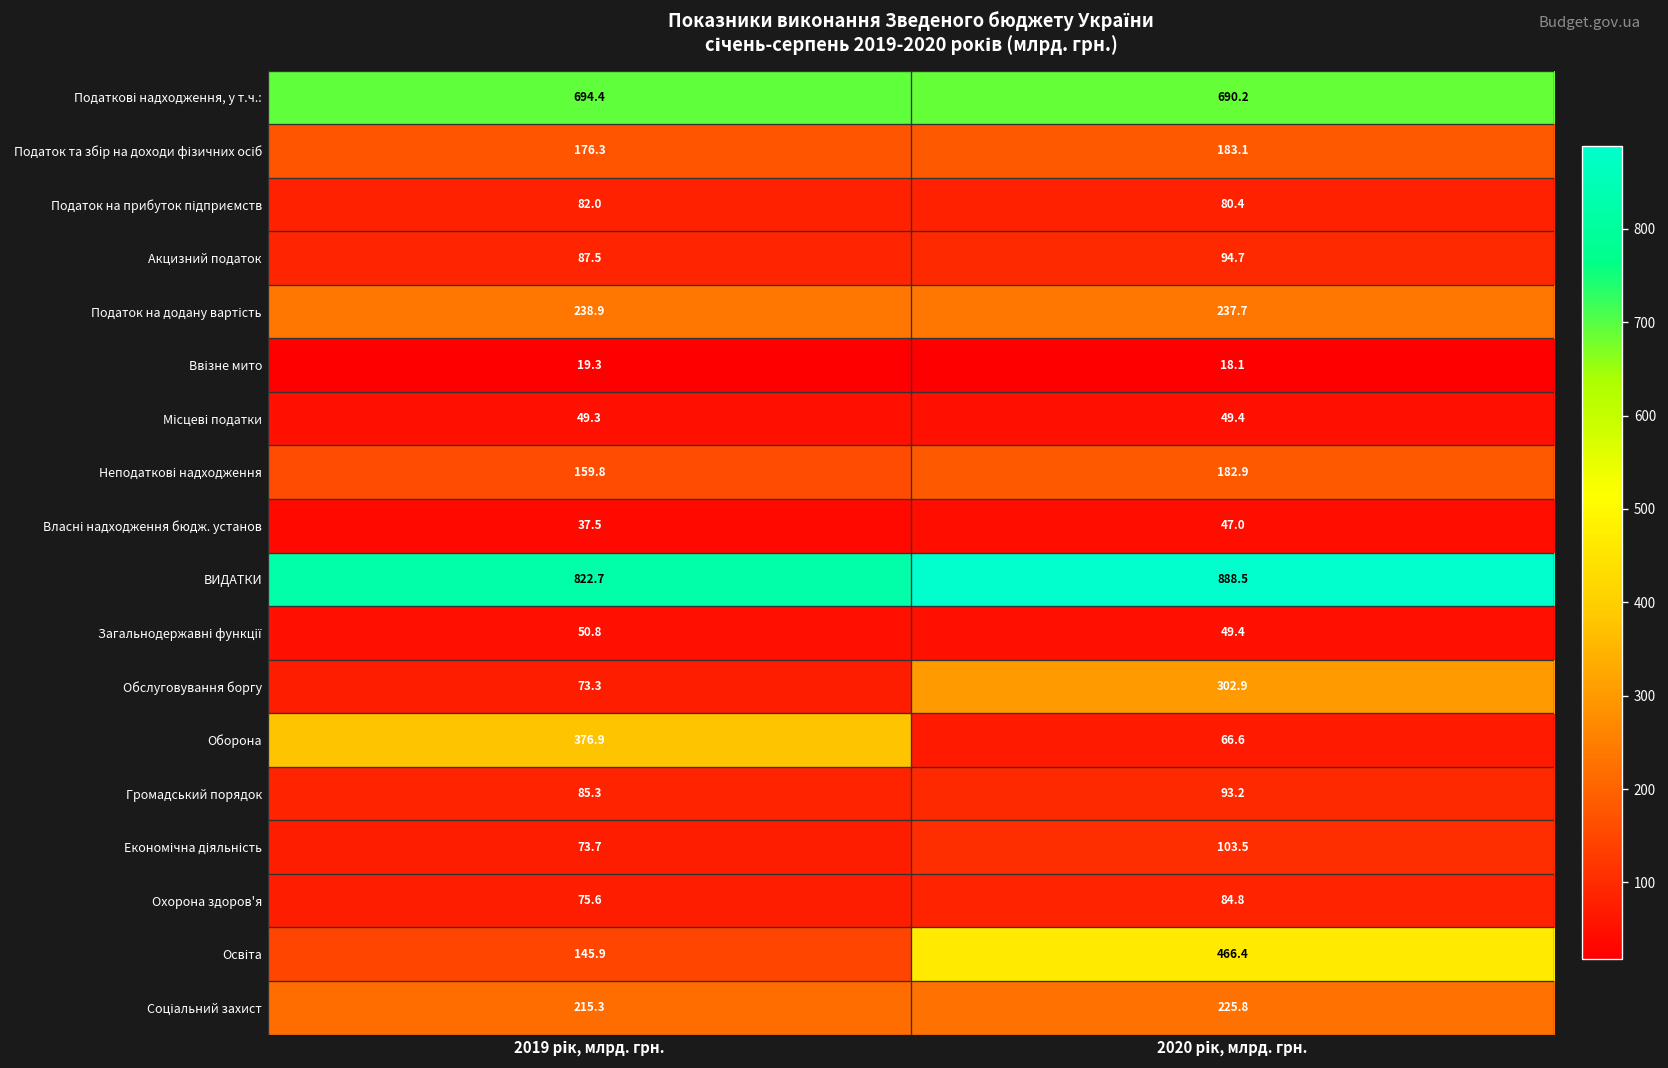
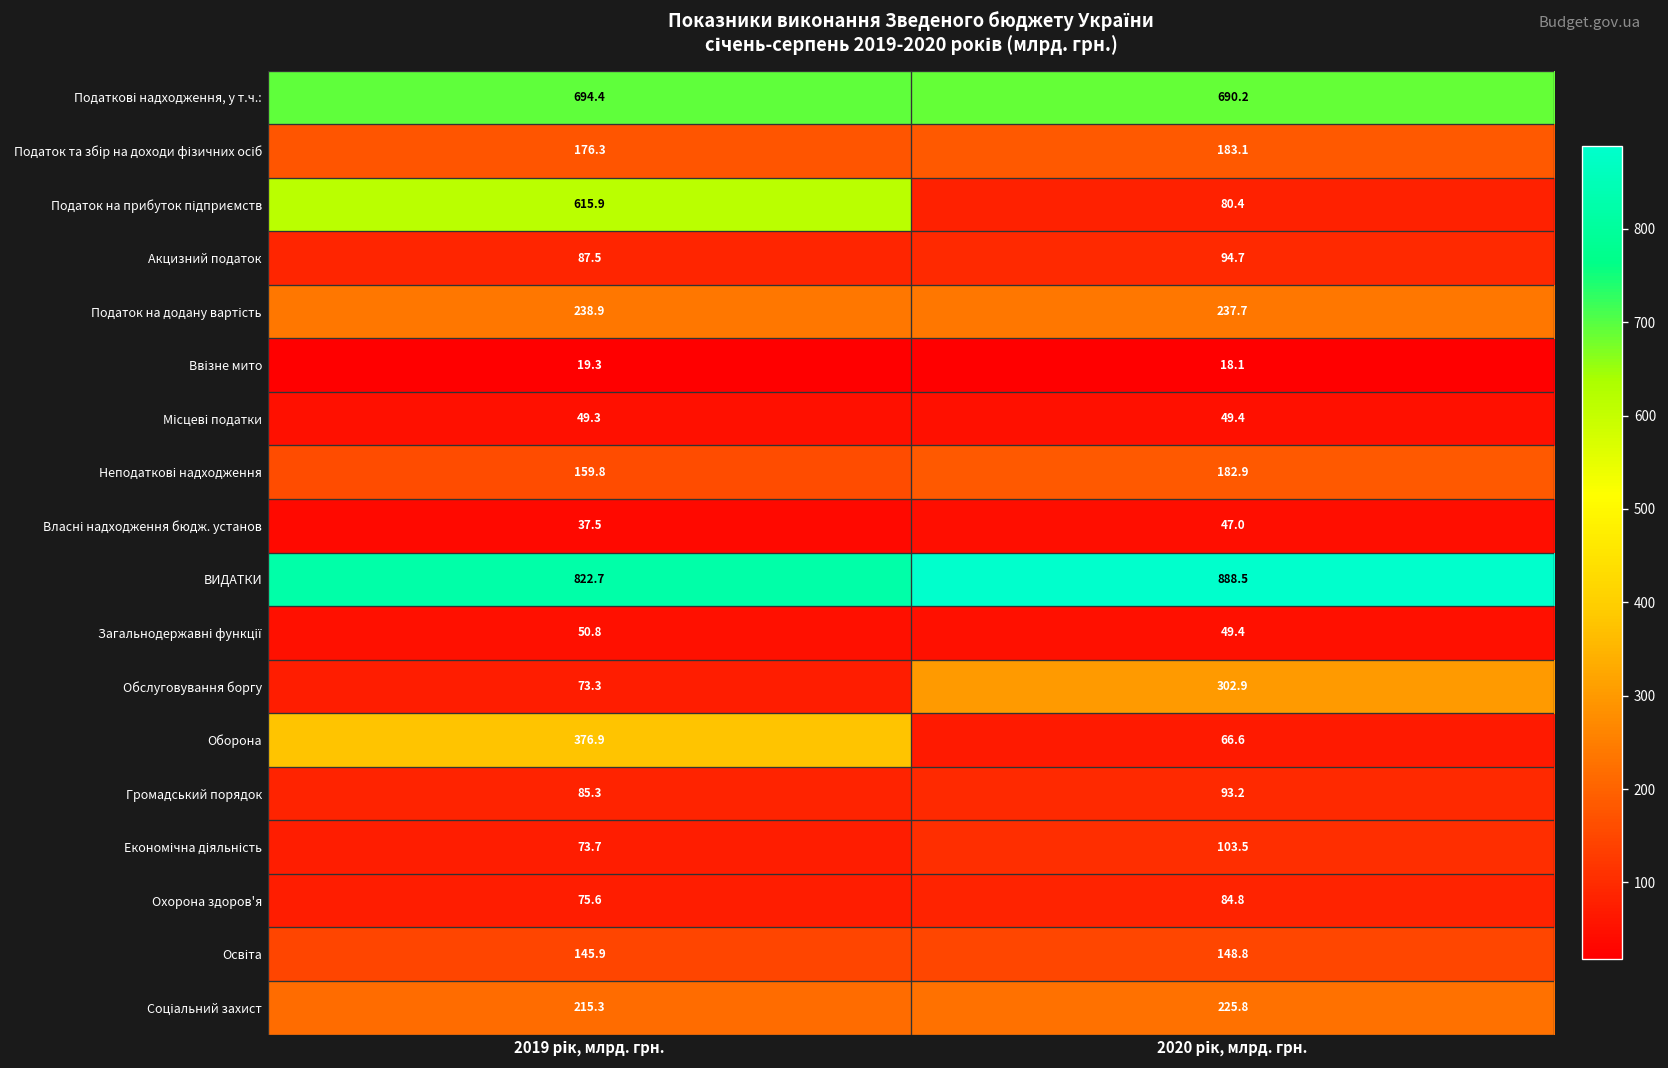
  {
    "Податкові надходження, у т.ч.:": {
      "2019 рік, млрд. грн.": 694.4,
      "2020 рік, млрд. грн.": 690.2
    },
    "Податок та збір на доходи фізичних осіб": {
      "2019 рік, млрд. грн.": 176.3,
      "2020 рік, млрд. грн.": 183.1
    },
    "Податок на прибуток підприємств": {
-     "2019 рік, млрд. грн.": 82.0,
+     "2019 рік, млрд. грн.": 615.9,
      "2020 рік, млрд. грн.": 80.4
    },
    "Акцизний податок": {
      "2019 рік, млрд. грн.": 87.5,
      "2020 рік, млрд. грн.": 94.7
    },
    "Податок на додану вартість": {
      "2019 рік, млрд. грн.": 238.9,
      "2020 рік, млрд. грн.": 237.7
    },
    "Ввізне мито": {
      "2019 рік, млрд. грн.": 19.3,
      "2020 рік, млрд. грн.": 18.1
    },
    "Місцеві податки": {
      "2019 рік, млрд. грн.": 49.3,
      "2020 рік, млрд. грн.": 49.4
    },
    "Неподаткові надходження": {
      "2019 рік, млрд. грн.": 159.8,
      "2020 рік, млрд. грн.": 182.9
    },
    "Власні надходження бюдж. установ": {
      "2019 рік, млрд. грн.": 37.5,
      "2020 рік, млрд. грн.": 47.0
    },
    "ВИДАТКИ": {
      "2019 рік, млрд. грн.": 822.7,
      "2020 рік, млрд. грн.": 888.5
    },
    "Загальнодержавні функції": {
      "2019 рік, млрд. грн.": 50.8,
      "2020 рік, млрд. грн.": 49.4
    },
    "Обслуговування боргу": {
      "2019 рік, млрд. грн.": 73.3,
      "2020 рік, млрд. грн.": 302.9
    },
    "Оборона": {
      "2019 рік, млрд. грн.": 376.9,
      "2020 рік, млрд. грн.": 66.6
    },
    "Громадський порядок": {
      "2019 рік, млрд. грн.": 85.3,
      "2020 рік, млрд. грн.": 93.2
    },
    "Економічна діяльність": {
      "2019 рік, млрд. грн.": 73.7,
      "2020 рік, млрд. грн.": 103.5
    },
    "Охорона здоров'я": {
      "2019 рік, млрд. грн.": 75.6,
      "2020 рік, млрд. грн.": 84.8
    },
    "Освіта": {
      "2019 рік, млрд. грн.": 145.9,
-     "2020 рік, млрд. грн.": 466.4
+     "2020 рік, млрд. грн.": 148.8
    },
    "Соціальний захист": {
      "2019 рік, млрд. грн.": 215.3,
      "2020 рік, млрд. грн.": 225.8
    }
  }
